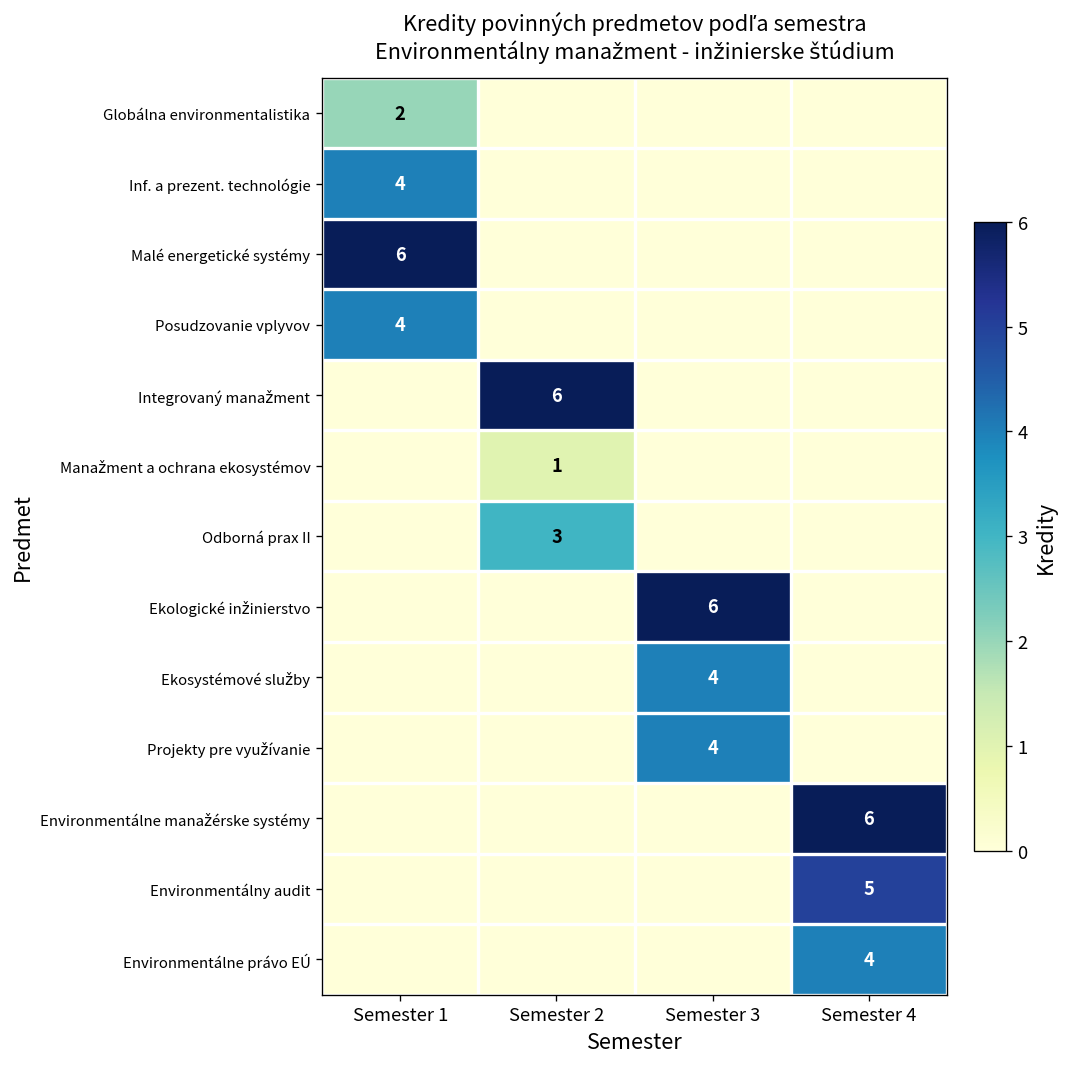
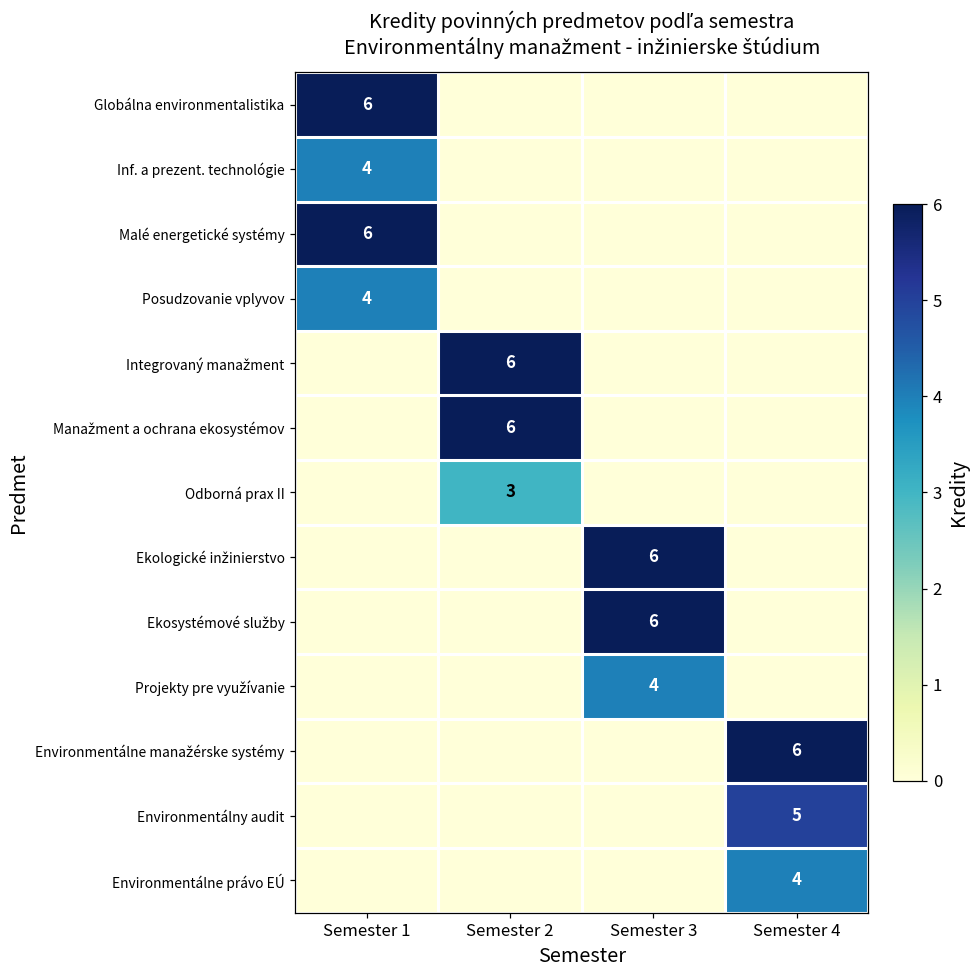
  {
    "Globálna environmentalistika": {
-     "Semester 1": 2
+     "Semester 1": 6
    },
    "Inf. a prezent. technológie": {
      "Semester 1": 4
    },
    "Malé energetické systémy": {
      "Semester 1": 6
    },
    "Posudzovanie vplyvov": {
      "Semester 1": 4
    },
    "Integrovaný manažment": {
      "Semester 2": 6
    },
    "Manažment a ochrana ekosystémov": {
-     "Semester 2": 1
+     "Semester 2": 6
    },
    "Odborná prax II": {
      "Semester 2": 3
    },
    "Ekologické inžinierstvo": {
      "Semester 3": 6
    },
    "Ekosystémové služby": {
-     "Semester 3": 4
+     "Semester 3": 6
    },
    "Projekty pre využívanie": {
      "Semester 3": 4
    },
    "Environmentálne manažérske systémy": {
      "Semester 4": 6
    },
    "Environmentálny audit": {
      "Semester 4": 5
    },
    "Environmentálne právo EÚ": {
      "Semester 4": 4
    }
  }
